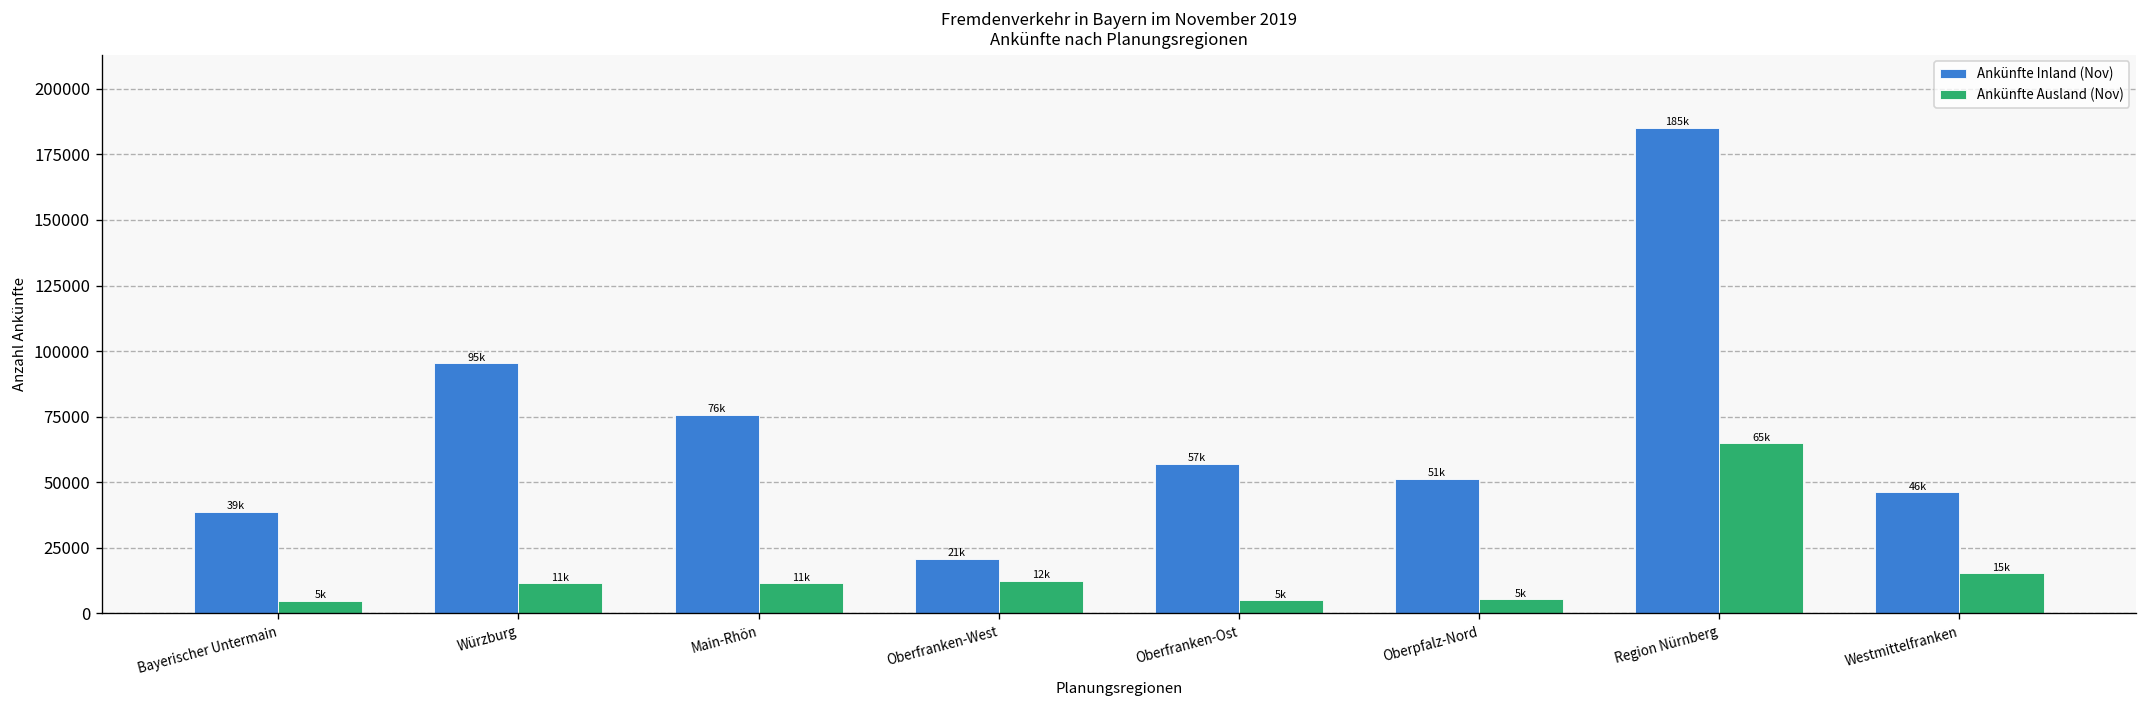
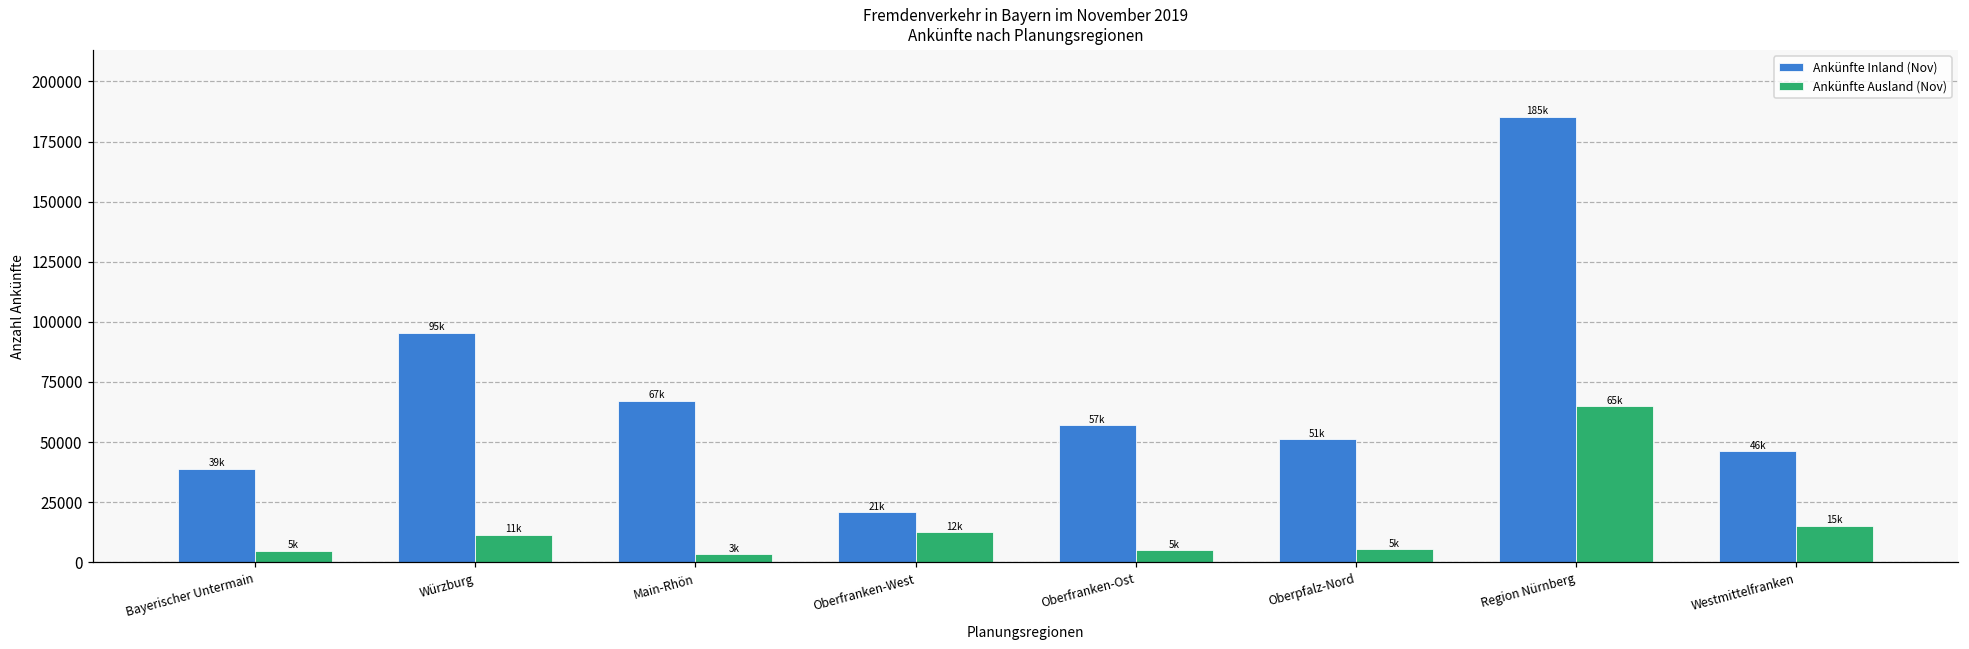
  {
    "Ankünfte Inland (Nov)": {
      "Bayerischer Untermain": "39k",
      "Würzburg": "95k",
-     "Main-Rhön": "76k",
+     "Main-Rhön": "67k",
      "Oberfranken-West": "21k",
      "Oberfranken-Ost": "57k",
      "Oberpfalz-Nord": "51k",
      "Region Nürnberg": "185k",
      "Westmittelfranken": "46k"
    },
    "Ankünfte Ausland (Nov)": {
      "Bayerischer Untermain": "5k",
      "Würzburg": "11k",
-     "Main-Rhön": "11k",
+     "Main-Rhön": "3k",
      "Oberfranken-West": "12k",
      "Oberfranken-Ost": "5k",
      "Oberpfalz-Nord": "5k",
      "Region Nürnberg": "65k",
      "Westmittelfranken": "15k"
    }
  }
